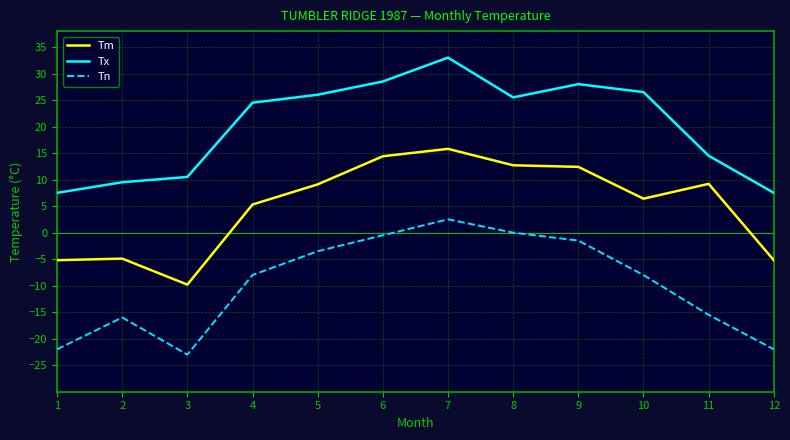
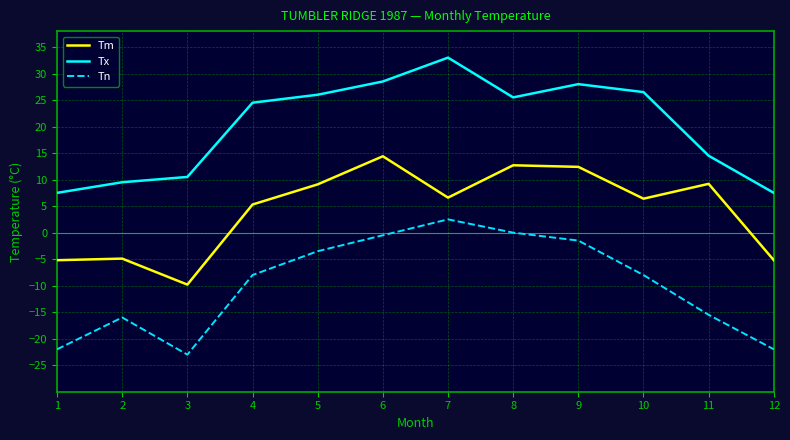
  {
    "Tm": {
      "1": -5,
      "2": -5,
      "3": -10,
      "4": 5,
      "5": 9,
      "6": 14,
-     "7": 16,
+     "7": 7,
      "8": 13,
      "9": 12,
      "10": 6,
      "11": 9,
      "12": -5
    }
  }
